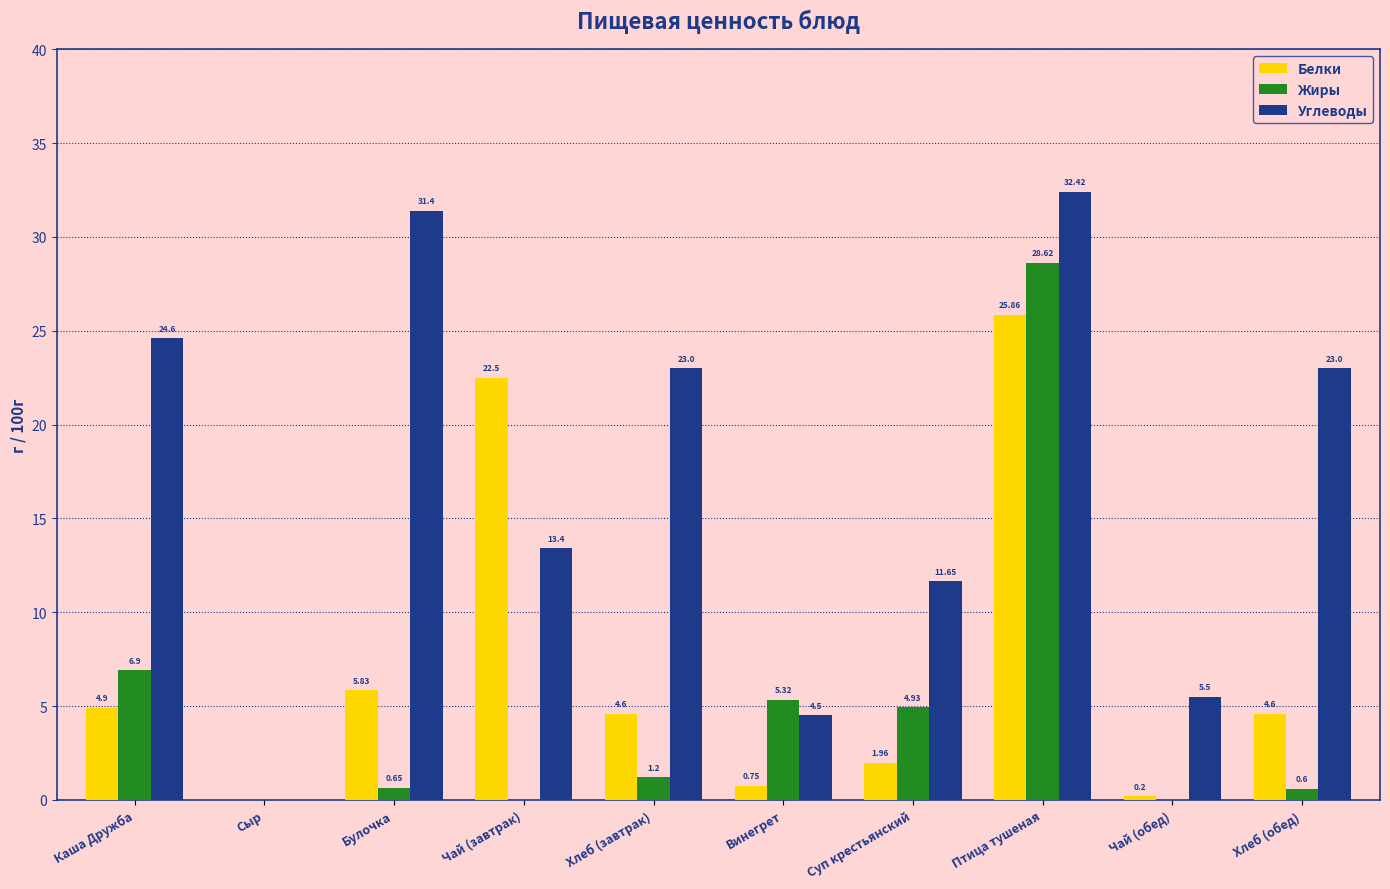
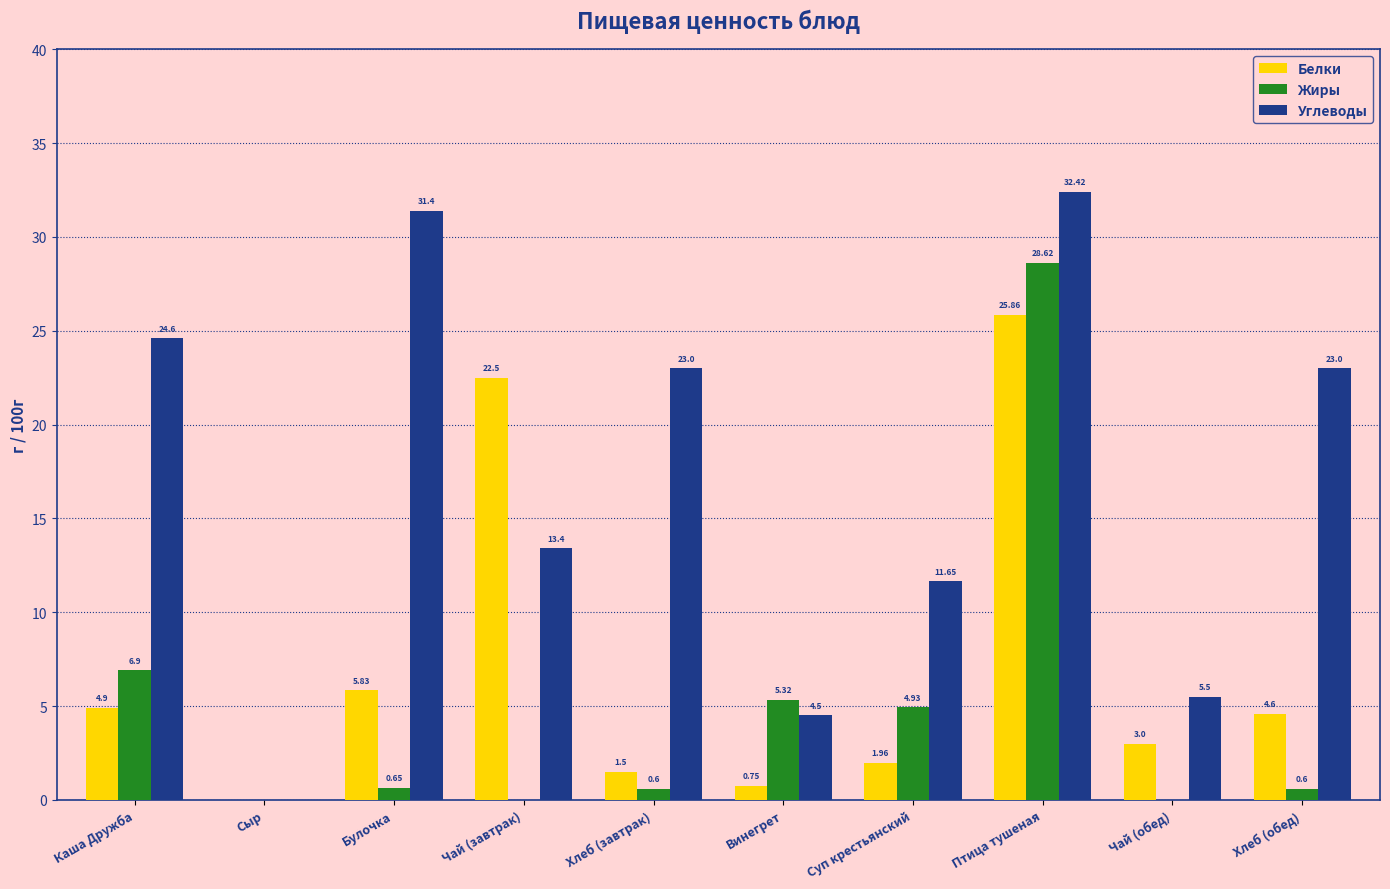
  {
    "Белки": {
      "Каша Дружба": 4.9,
      "Булочка": 5.83,
      "Чай (завтрак)": 22.5,
-     "Хлеб (завтрак)": 4.6,
+     "Хлеб (завтрак)": 1.5,
      "Винегрет": 0.75,
      "Суп крестьянский": 1.96,
      "Птица тушеная": 25.86,
-     "Чай (обед)": 0.2,
+     "Чай (обед)": 3.0,
      "Хлеб (обед)": 4.6
    },
    "Жиры": {
      "Каша Дружба": 6.9,
      "Булочка": 0.65,
-     "Хлеб (завтрак)": 1.2,
+     "Хлеб (завтрак)": 0.6,
      "Винегрет": 5.32,
      "Суп крестьянский": 4.93,
      "Птица тушеная": 28.62,
      "Хлеб (обед)": 0.6
    },
    "Углеводы": {
      "Каша Дружба": 24.6,
      "Булочка": 31.4,
      "Чай (завтрак)": 13.4,
      "Хлеб (завтрак)": 23.0,
      "Винегрет": 4.5,
      "Суп крестьянский": 11.65,
      "Птица тушеная": 32.42,
      "Чай (обед)": 5.5,
      "Хлеб (обед)": 23.0
    }
  }
